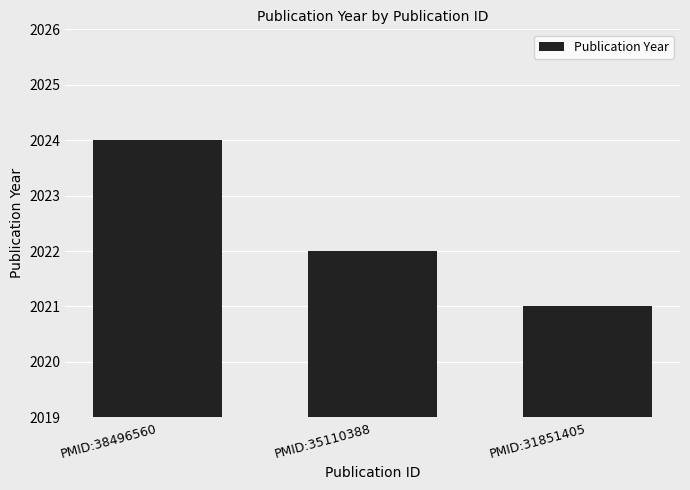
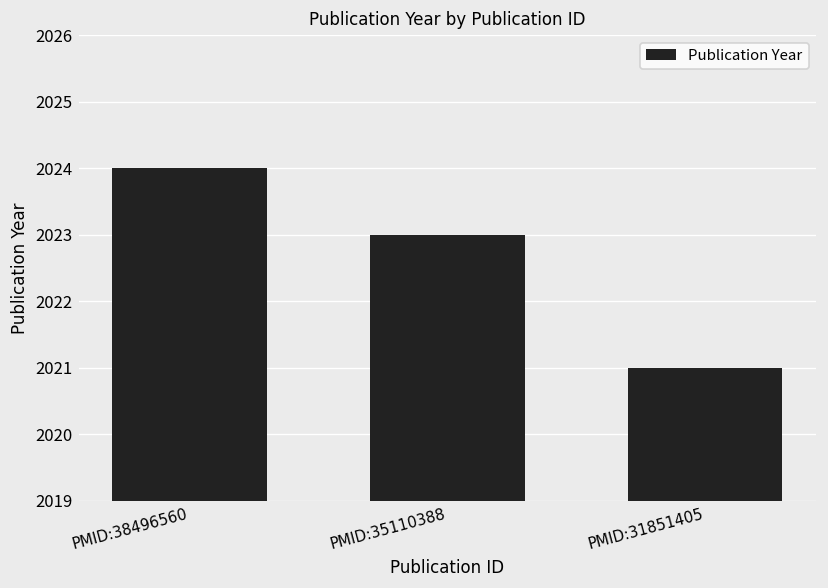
  {
    "PMID:38496560": 2024,
-   "PMID:35110388": 2022,
+   "PMID:35110388": 2023,
    "PMID:31851405": 2021
  }
